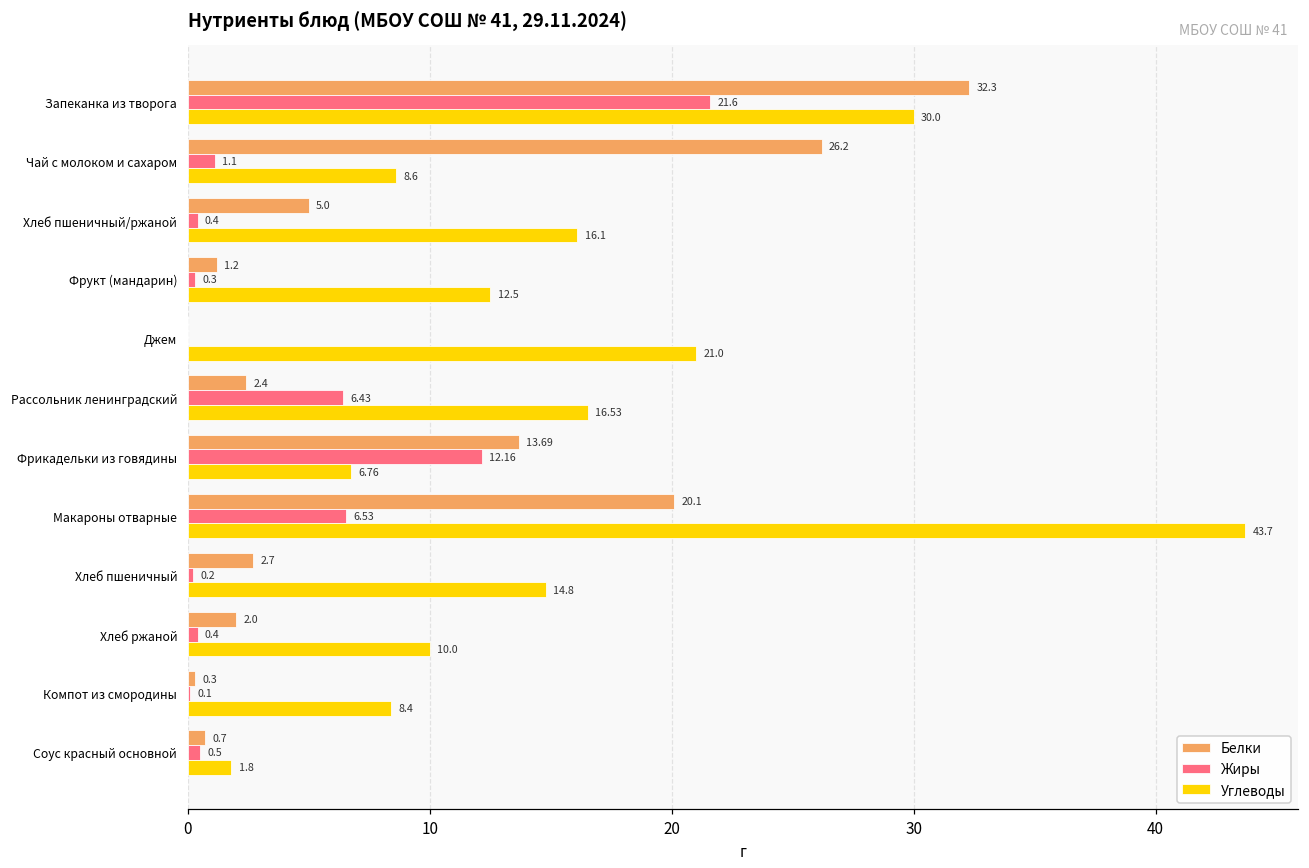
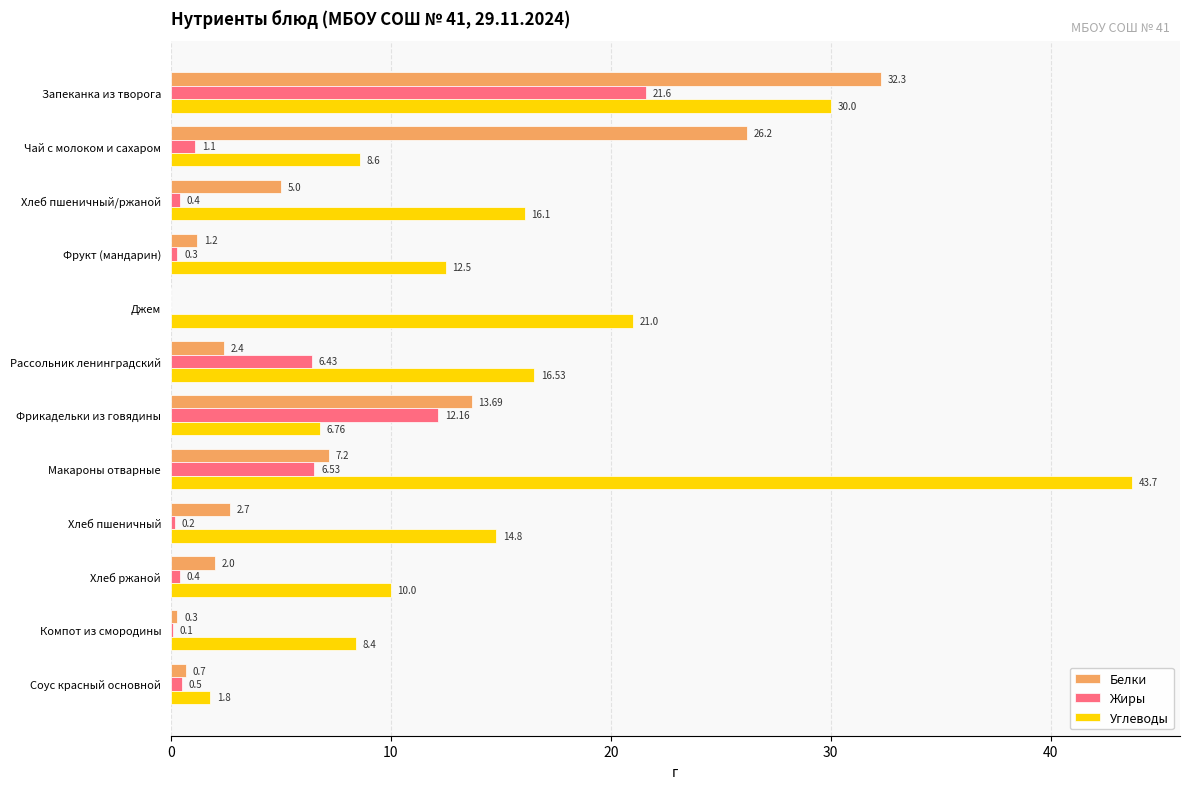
  {
    "Белки": {
      "Запеканка из творога": 32.3,
      "Чай с молоком и сахаром": 26.2,
      "Хлеб пшеничный/ржаной": 5.0,
      "Фрукт (мандарин)": 1.2,
      "Рассольник ленинградский": 2.4,
      "Фрикадельки из говядины": 13.69,
-     "Макароны отварные": 20.1,
+     "Макароны отварные": 7.2,
      "Хлеб пшеничный": 2.7,
      "Хлеб ржаной": 2.0,
      "Компот из смородины": 0.3,
      "Соус красный основной": 0.7
    },
    "Жиры": {
      "Запеканка из творога": 21.6,
      "Чай с молоком и сахаром": 1.1,
      "Хлеб пшеничный/ржаной": 0.4,
      "Фрукт (мандарин)": 0.3,
      "Рассольник ленинградский": 6.43,
      "Фрикадельки из говядины": 12.16,
      "Макароны отварные": 6.53,
      "Хлеб пшеничный": 0.2,
      "Хлеб ржаной": 0.4,
      "Компот из смородины": 0.1,
      "Соус красный основной": 0.5
    },
    "Углеводы": {
      "Запеканка из творога": 30.0,
      "Чай с молоком и сахаром": 8.6,
      "Хлеб пшеничный/ржаной": 16.1,
      "Фрукт (мандарин)": 12.5,
      "Джем": 21.0,
      "Рассольник ленинградский": 16.53,
      "Фрикадельки из говядины": 6.76,
      "Макароны отварные": 43.7,
      "Хлеб пшеничный": 14.8,
      "Хлеб ржаной": 10.0,
      "Компот из смородины": 8.4,
      "Соус красный основной": 1.8
    }
  }
